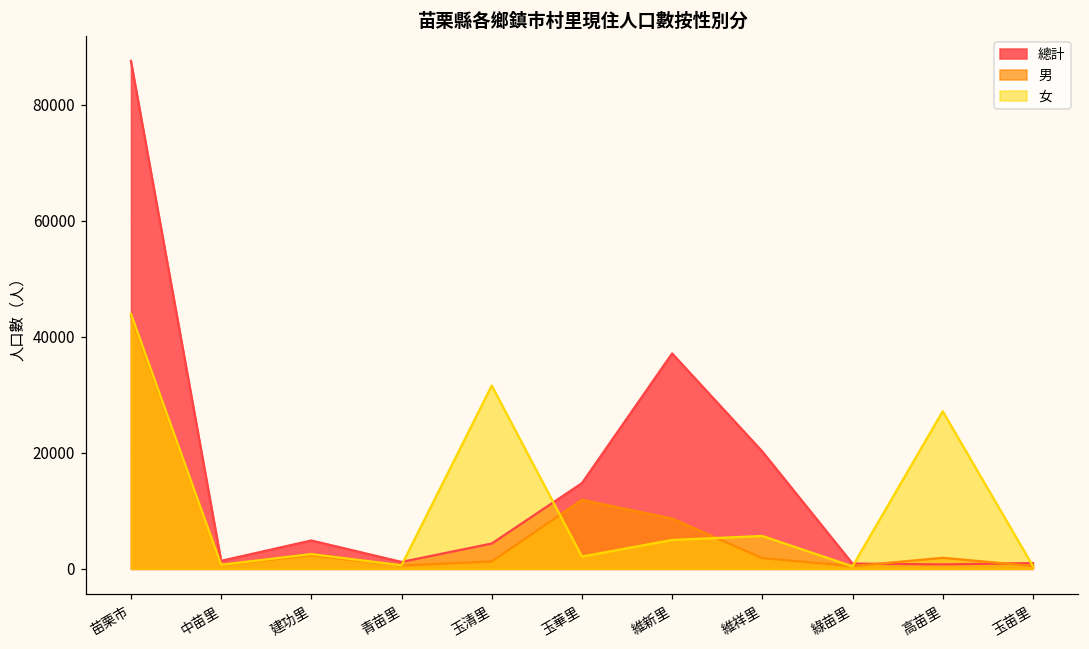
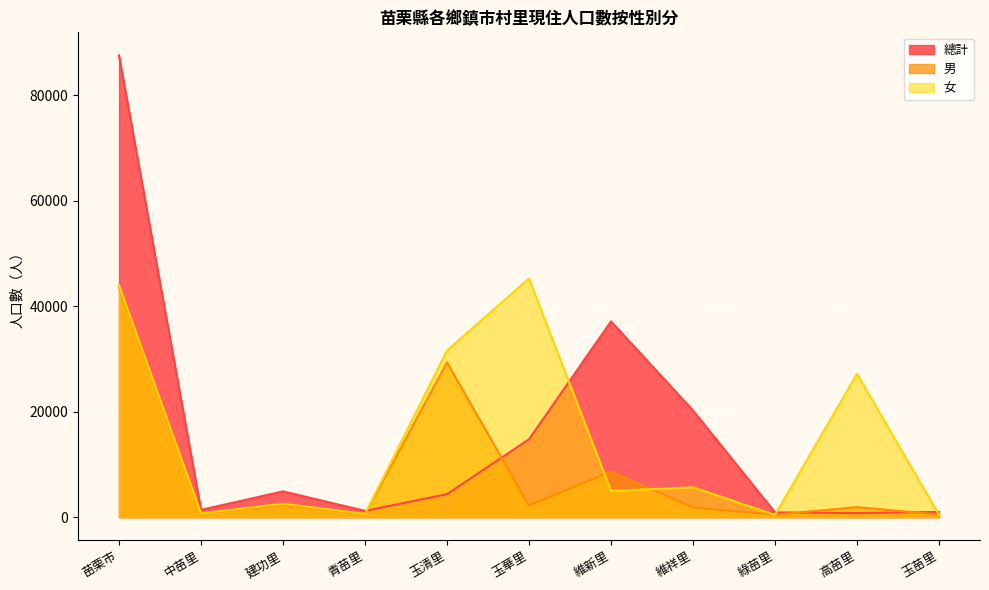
  {
    "總計": {
      "苗栗市": 88000,
      "中苗里": 1000,
      "建功里": 5000,
      "青苗里": 1000,
      "玉清里": 4000,
      "玉華里": 15000,
      "維新里": 37000,
      "維祥里": 20000,
      "高苗里": 1000,
      "玉苗里": 1000
    },
    "男": {
-     "玉清里": 1000,
-     "玉華里": 12000,
+     "玉清里": 29000,
+     "玉華里": 2000,
      "維新里": 9000,
      "維祥里": 2000,
      "高苗里": 2000
    },
    "女": {
      "玉清里": 32000,
-     "玉華里": 2000,
+     "玉華里": 45000,
      "維新里": 5000,
      "維祥里": 6000,
      "高苗里": 27000
    }
  }
